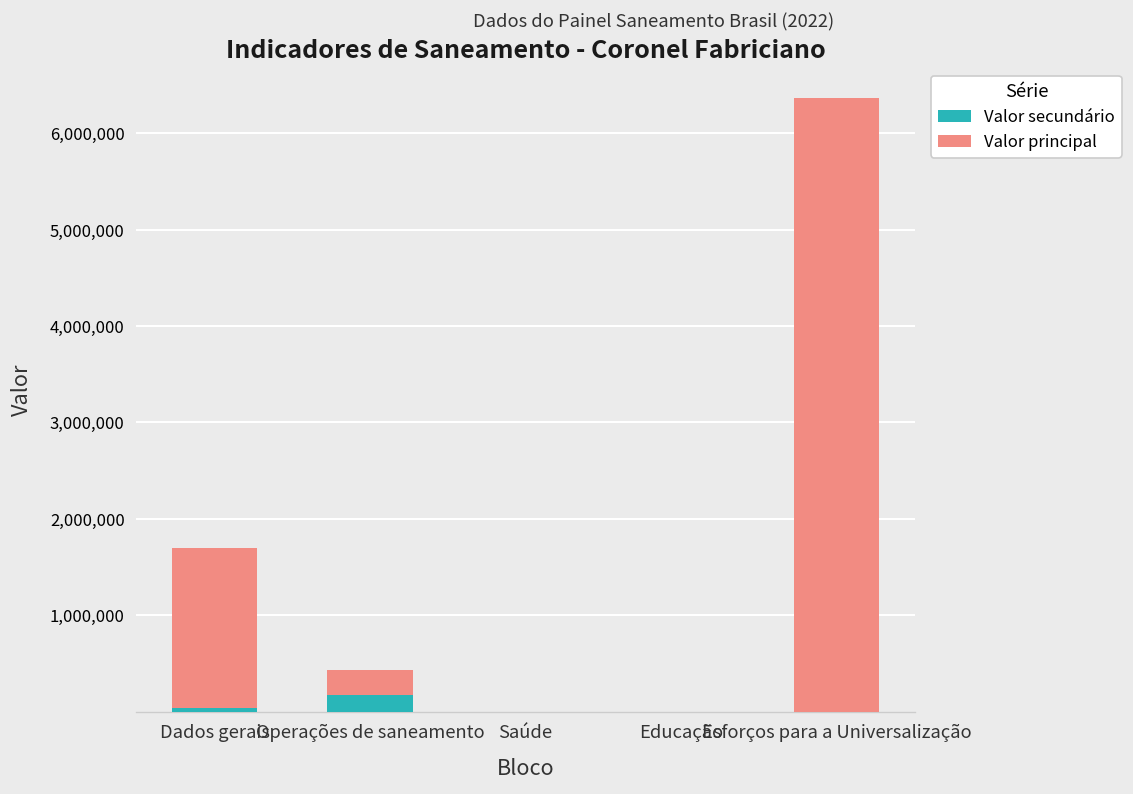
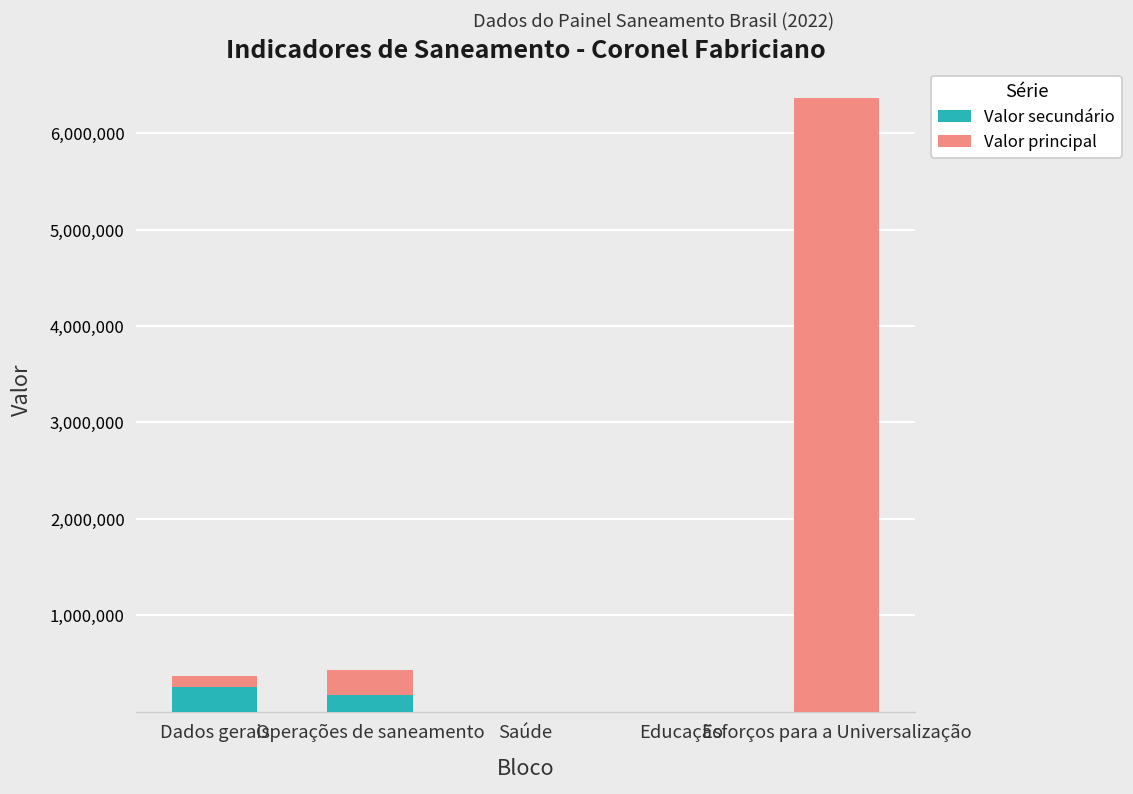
  {
    "Valor secundário": {
-     "Dados gerais": "0",
+     "Dados gerais": "300,000",
      "Operações de saneamento": "200,000"
    },
    "Valor principal": {
-     "Dados gerais": "1,700,000",
+     "Dados gerais": "100,000",
      "Operações de saneamento": "300,000",
      "Esforços para a Universalização": "6,400,000"
    }
  }
